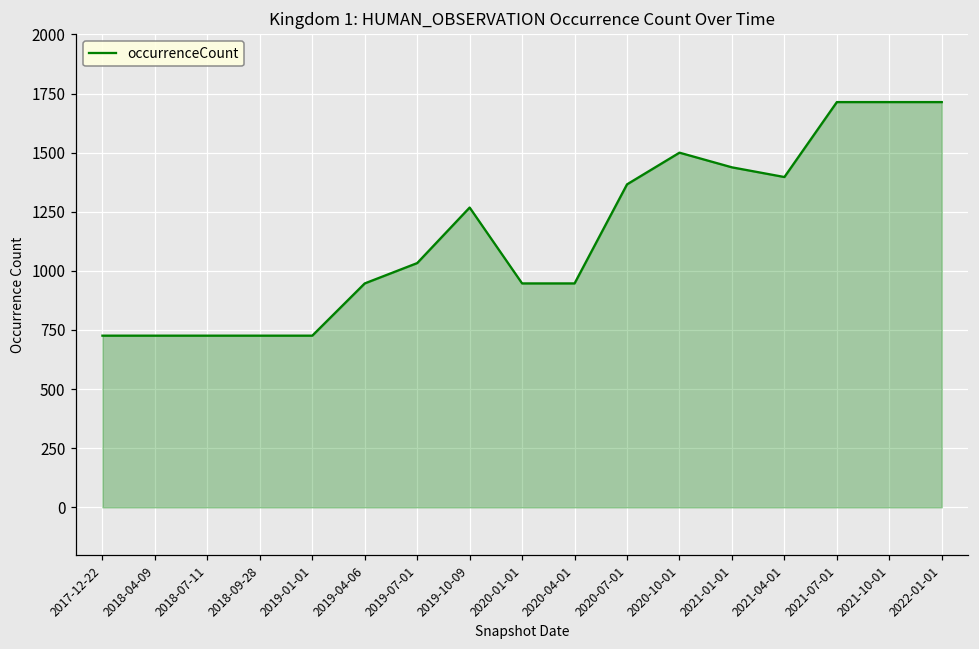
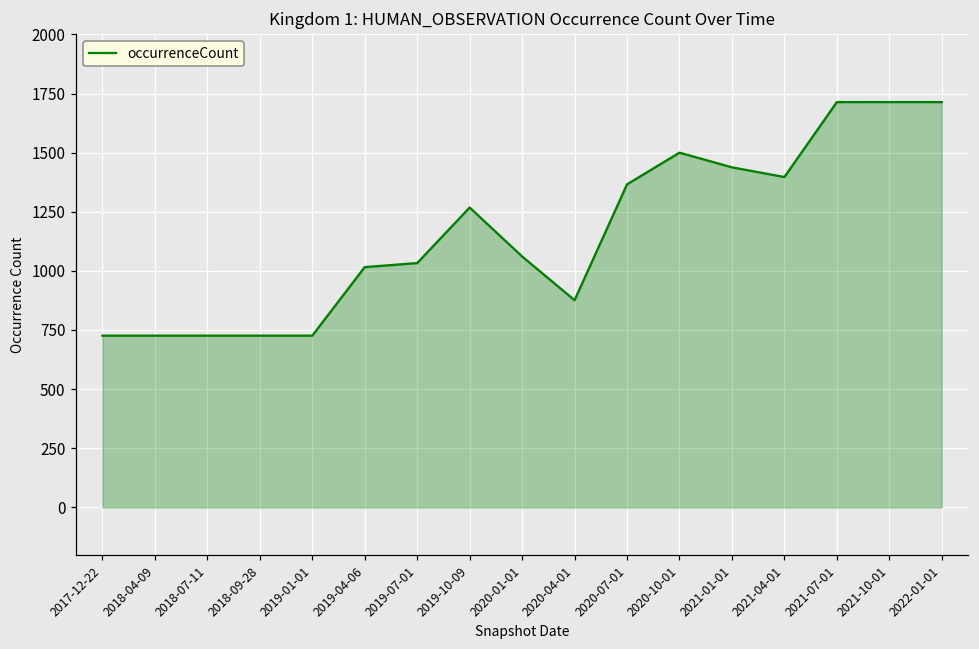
  {
    "2017-12-22": 730,
    "2018-04-09": 730,
    "2018-07-11": 730,
    "2018-09-28": 730,
    "2019-01-01": 730,
-   "2019-04-06": 950,
+   "2019-04-06": 1020,
    "2019-07-01": 1030,
    "2019-10-09": 1270,
-   "2020-01-01": 950,
-   "2020-04-01": 950,
+   "2020-01-01": 1060,
+   "2020-04-01": 880,
    "2020-07-01": 1370,
    "2020-10-01": 1500,
    "2021-01-01": 1440,
    "2021-04-01": 1400,
    "2021-07-01": 1710,
    "2021-10-01": 1710,
    "2022-01-01": 1710
  }
